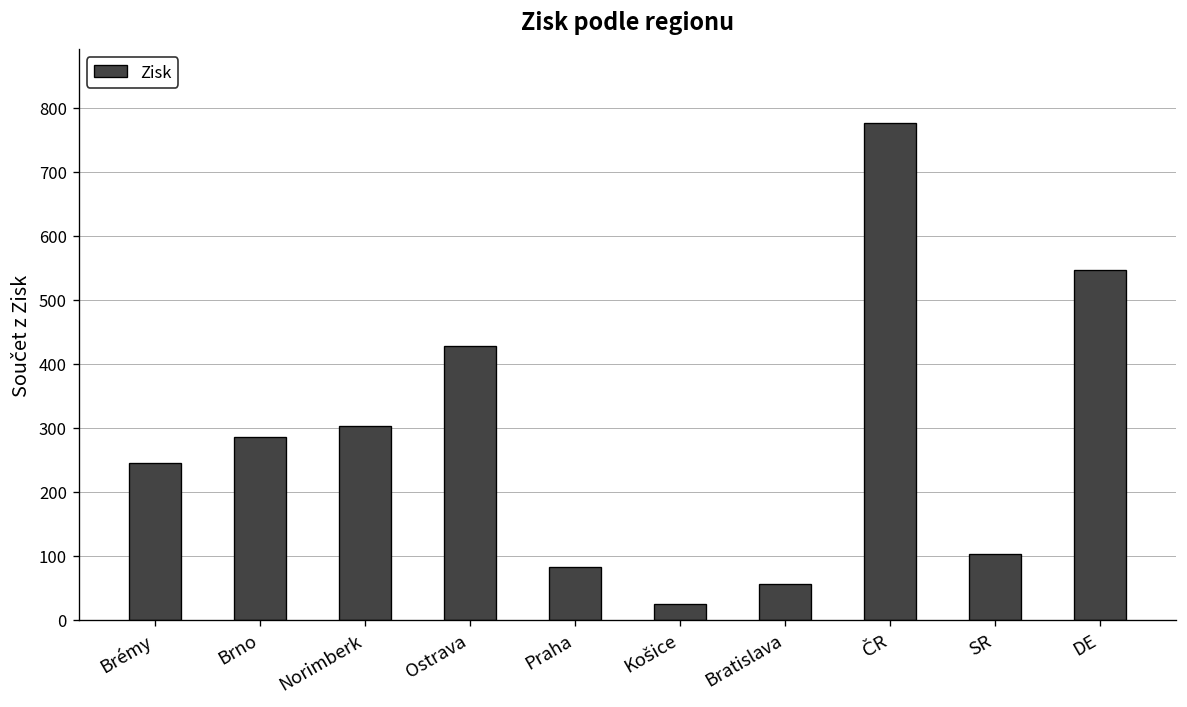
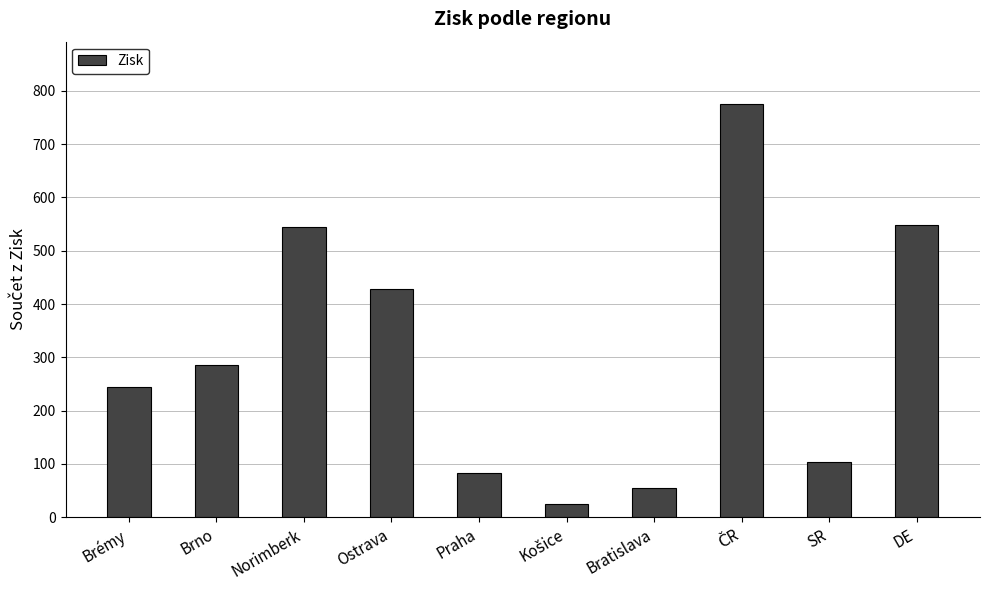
  {
    "Brémy": 250,
    "Brno": 290,
-   "Norimberk": 300,
+   "Norimberk": 540,
    "Ostrava": 430,
    "Praha": 80,
    "Košice": 20,
    "Bratislava": 60,
    "ČR": 780,
    "SR": 100,
    "DE": 550
  }
